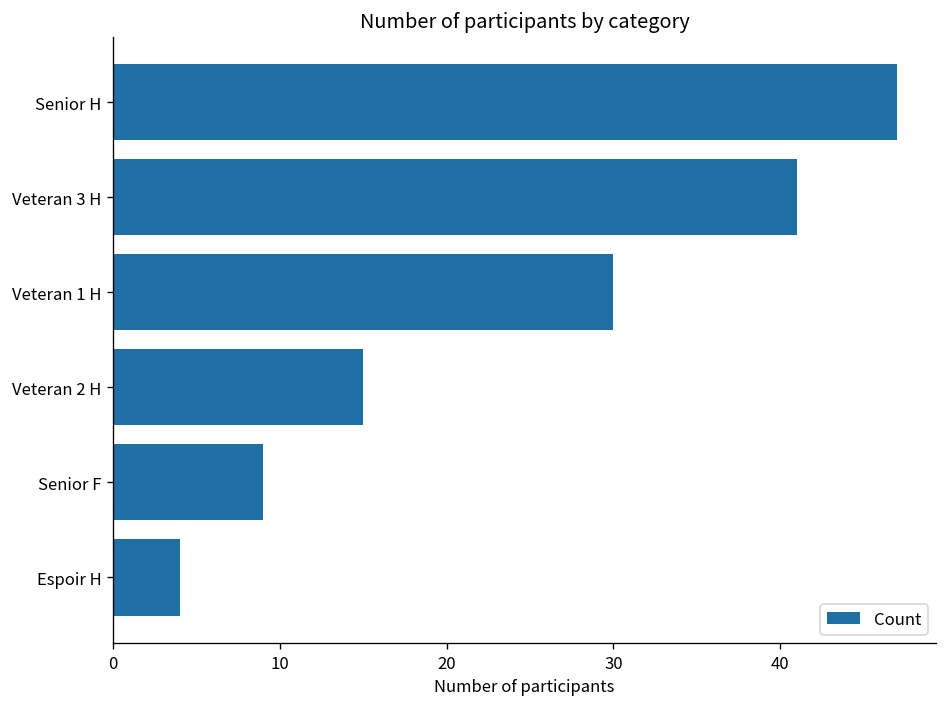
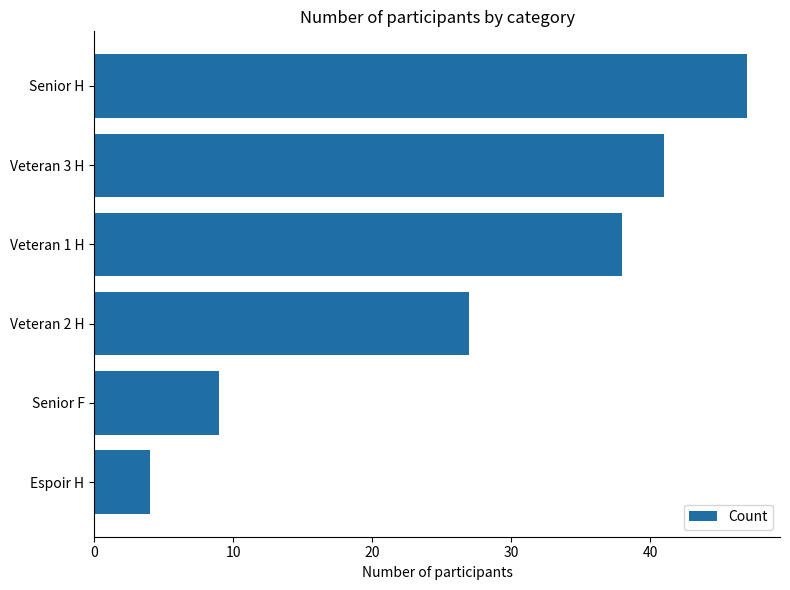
  {
    "Senior H": 47,
    "Veteran 3 H": 41,
-   "Veteran 1 H": 30,
-   "Veteran 2 H": 15,
+   "Veteran 1 H": 38,
+   "Veteran 2 H": 27,
    "Senior F": 9,
    "Espoir H": 4
  }
